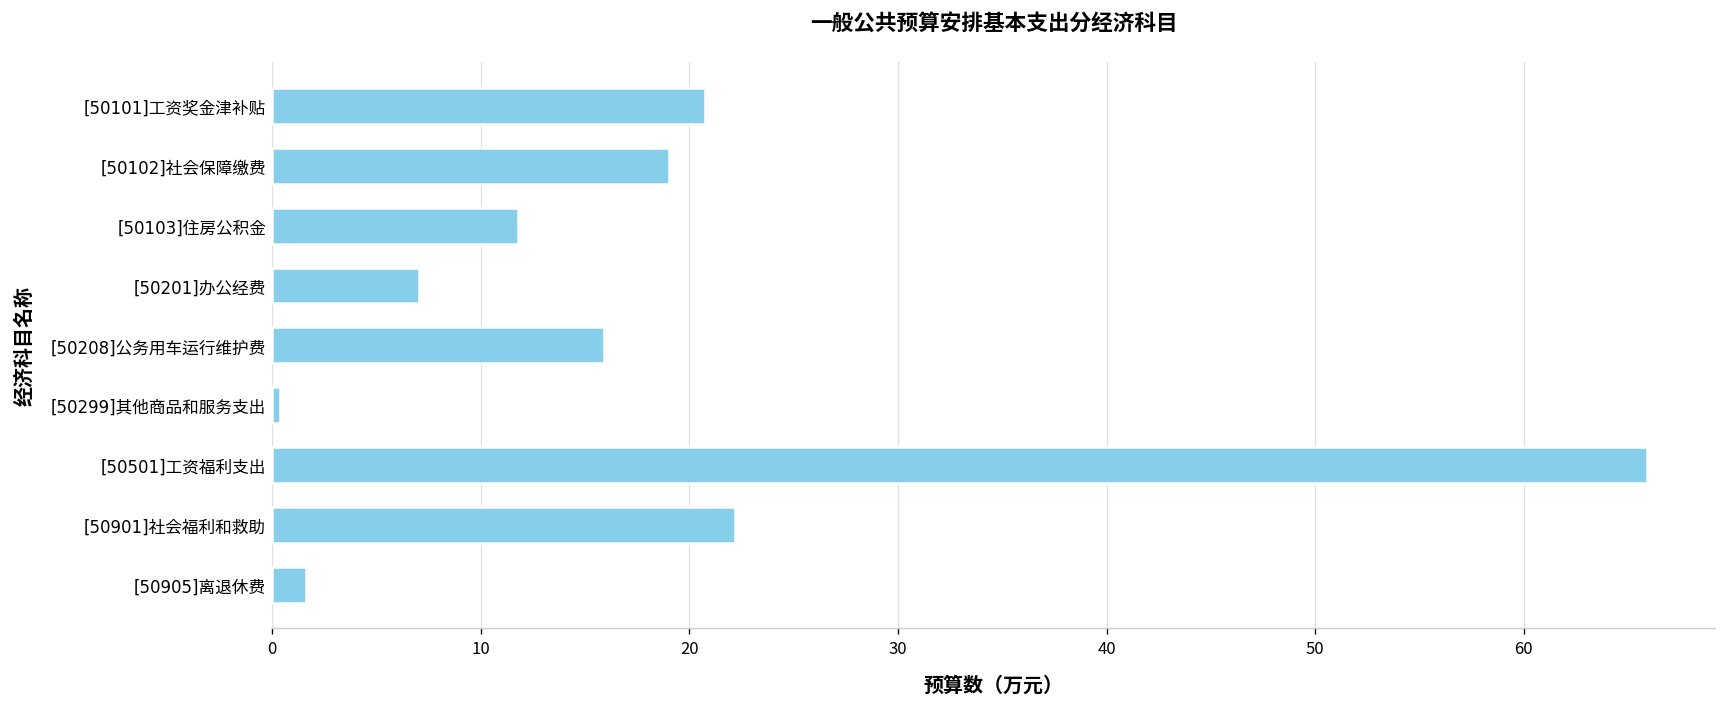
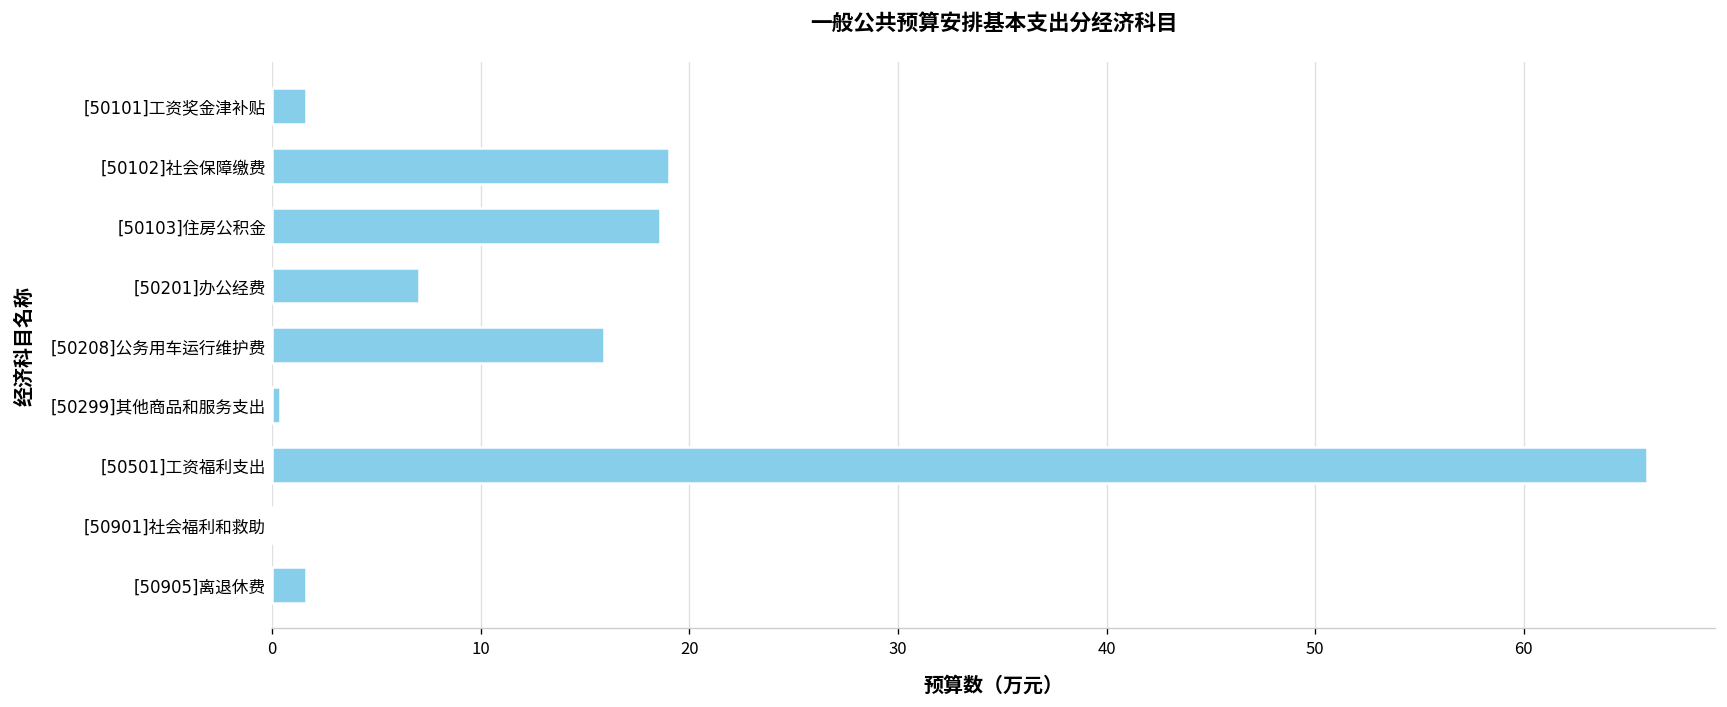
  {
-   "[50101]工资奖金津补贴": 20.8,
+   "[50101]工资奖金津补贴": 1.6,
    "[50102]社会保障缴费": 19.0,
-   "[50103]住房公积金": 11.8,
+   "[50103]住房公积金": 18.6,
    "[50201]办公经费": 7.0,
    "[50208]公务用车运行维护费": 15.9,
    "[50299]其他商品和服务支出": 0.4,
    "[50501]工资福利支出": 65.9,
-   "[50901]社会福利和救助": 22.2,
+   "[50901]社会福利和救助": 0.1,
    "[50905]离退休费": 1.6
  }
